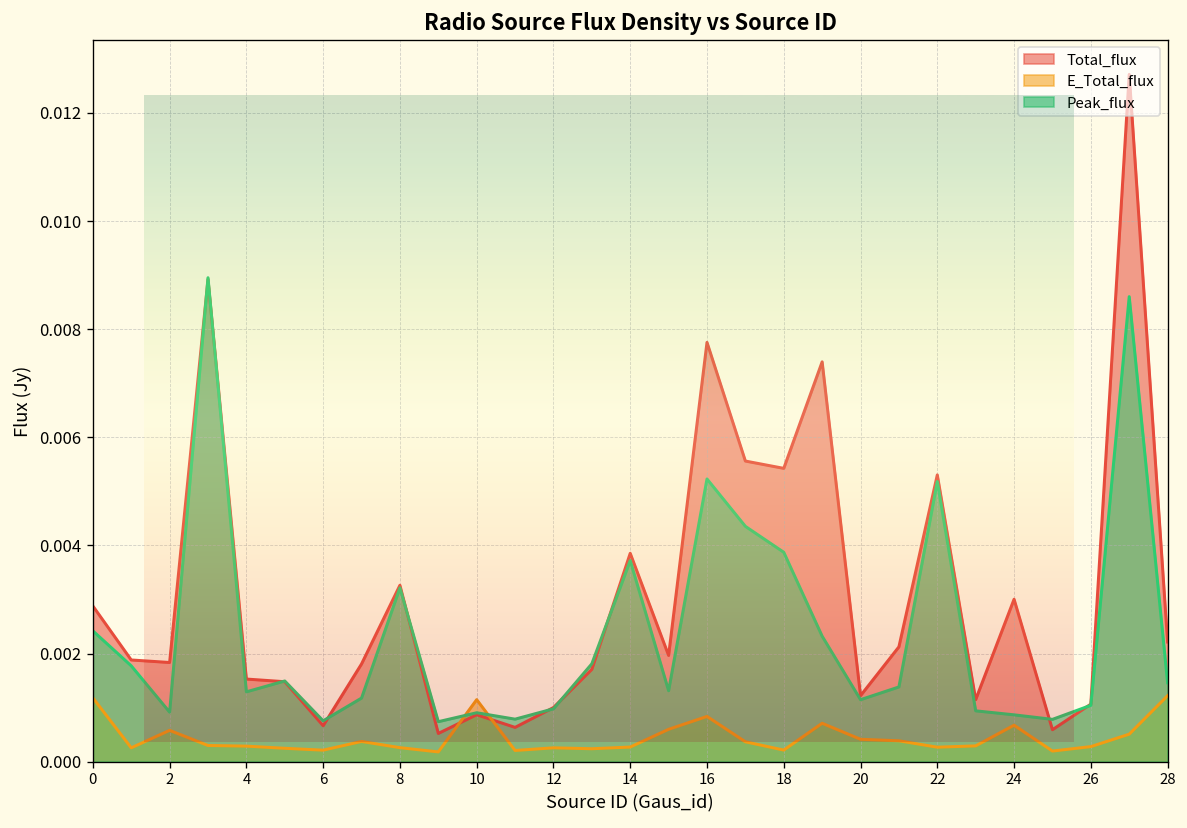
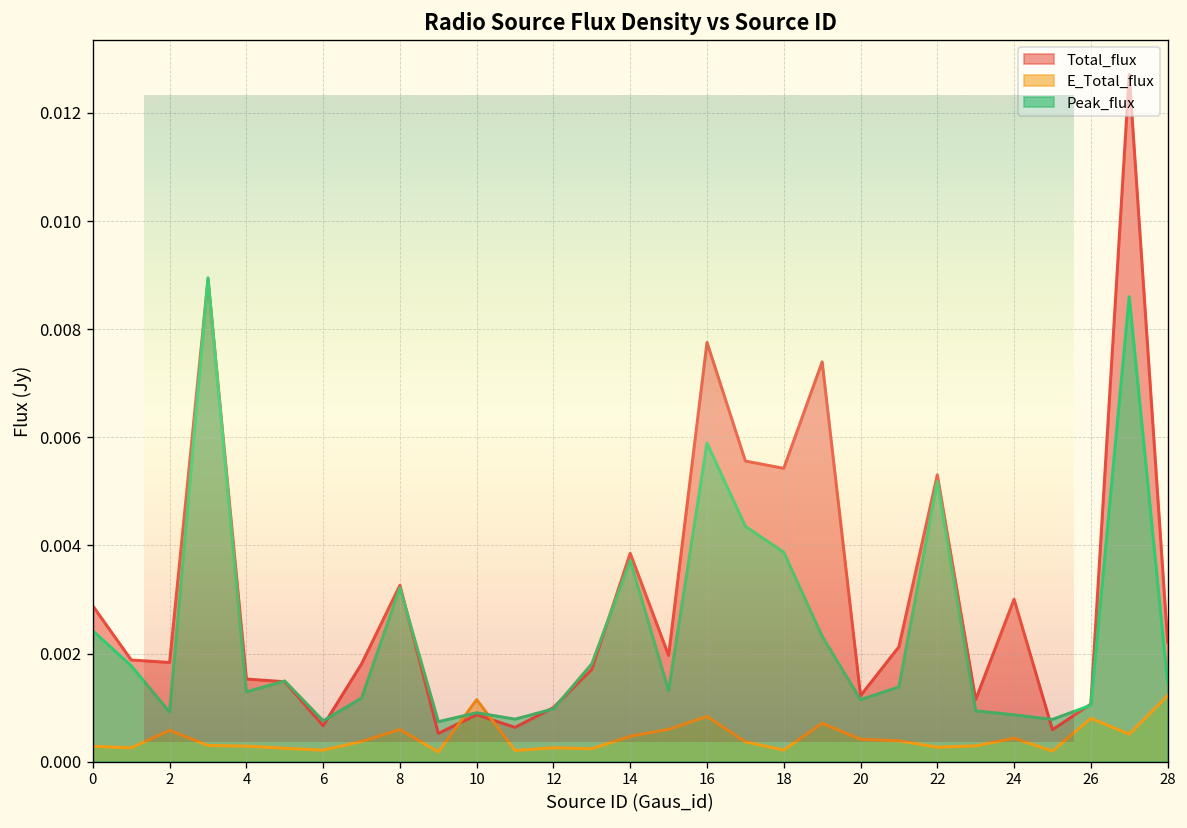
  {
    "Total_flux": {
      "0": 0.0029,
      "2": 0.0018,
      "4": 0.0015,
      "6": 0.0007,
      "14": 0.0039,
      "16": 0.0078,
      "18": 0.0054,
      "20": 0.0012,
      "22": 0.0053,
      "24": 0.0030,
      "28": 0.0022
    },
    "E_Total_flux": {
-     "0": 0.0012,
+     "0": 0.0003,
      "2": 0.0006,
      "4": 0.0003,
      "6": 0.0002,
-     "8": 0.0003,
+     "8": 0.0006,
      "10": 0.0011,
      "12": 0.0003,
-     "14": 0.0003,
+     "14": 0.0005,
      "16": 0.0008,
      "18": 0.0002,
      "20": 0.0004,
      "22": 0.0003,
-     "24": 0.0007,
-     "26": 0.0003,
+     "24": 0.0004,
+     "26": 0.0008,
      "28": 0.0012
    },
    "Peak_flux": {
      "0": 0.0024,
      "2": 0.0009,
      "4": 0.0013,
      "6": 0.0008,
      "14": 0.0037,
-     "16": 0.0052,
+     "16": 0.0059,
      "18": 0.0039,
      "20": 0.0011,
      "22": 0.0052,
      "24": 0.0009,
      "28": 0.0015
    }
  }
